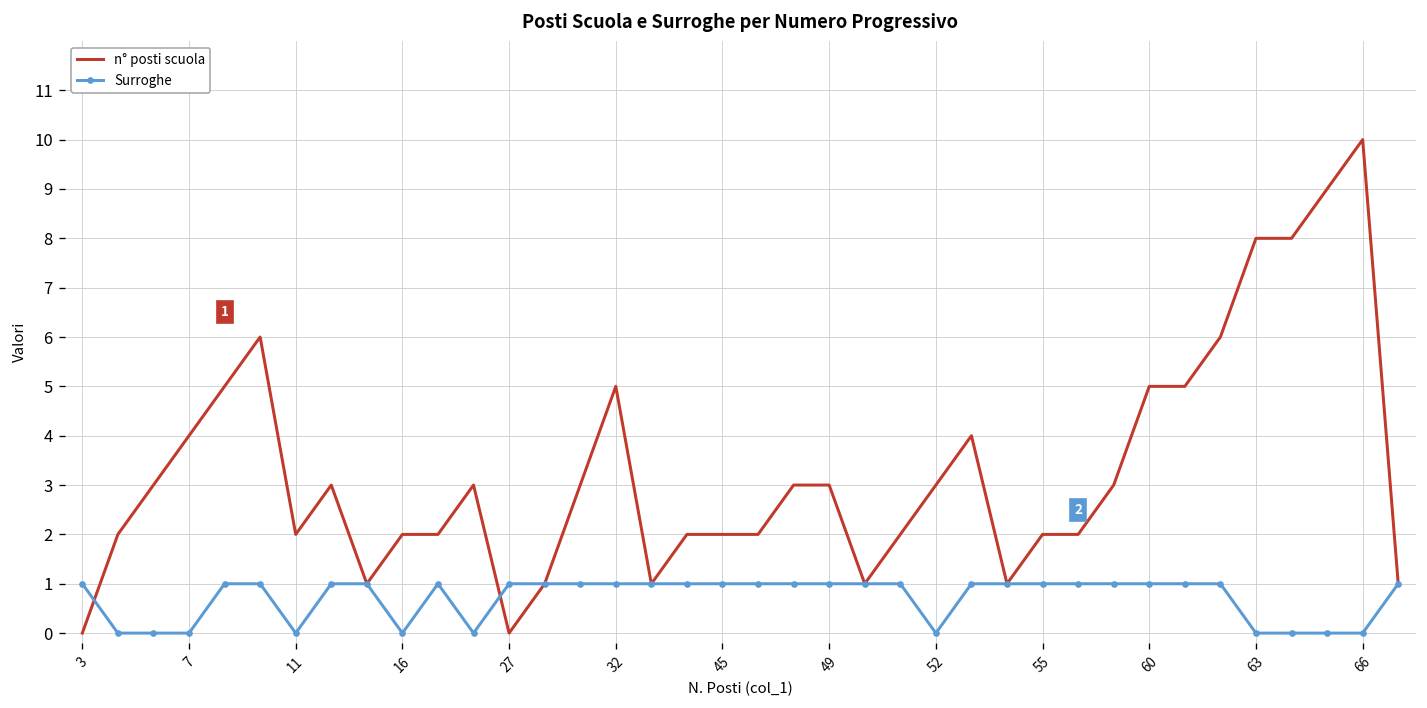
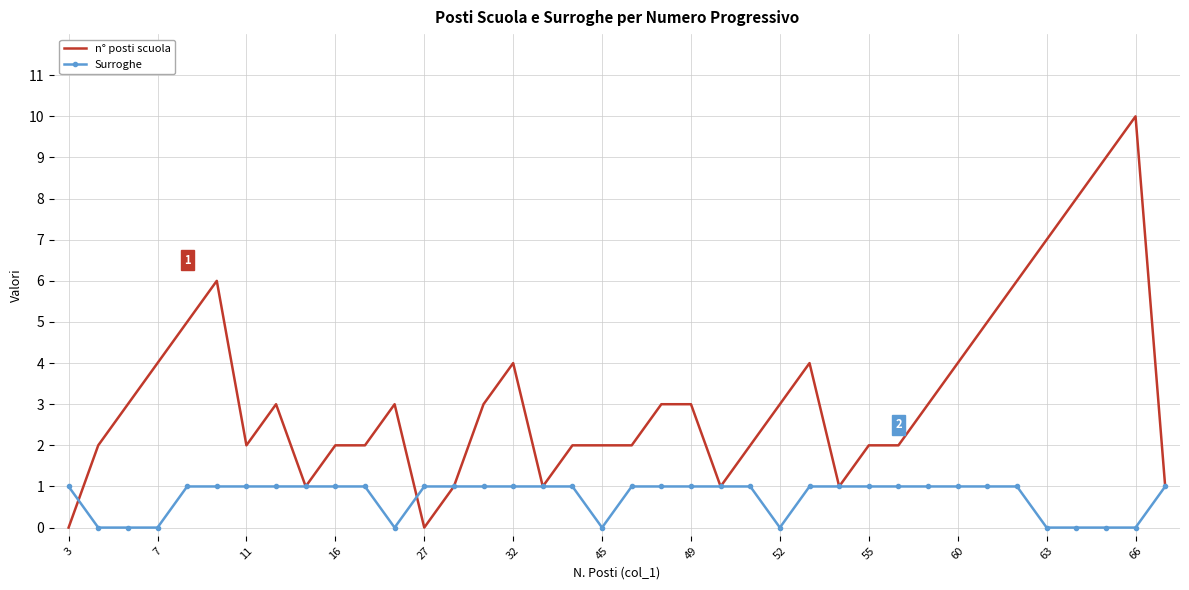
  {
    "n° posti scuola": {
      "3": 0,
      "7": 4,
      "11": 2,
      "16": 2,
      "27": 0,
-     "32": 5,
+     "32": 4,
      "45": 2,
      "49": 3,
      "52": 3,
-     "60": 5,
-     "63": 8,
+     "60": 4,
+     "63": 7,
      "66": 10
    },
    "Surroghe": {
      "3": 1,
      "7": 0,
-     "11": 0,
-     "16": 0,
+     "11": 1,
+     "16": 1,
      "27": 1,
      "32": 1,
-     "45": 1,
+     "45": 0,
      "49": 1,
      "52": 0,
      "55": 1,
      "60": 1,
      "63": 0,
      "66": 0
    }
  }
